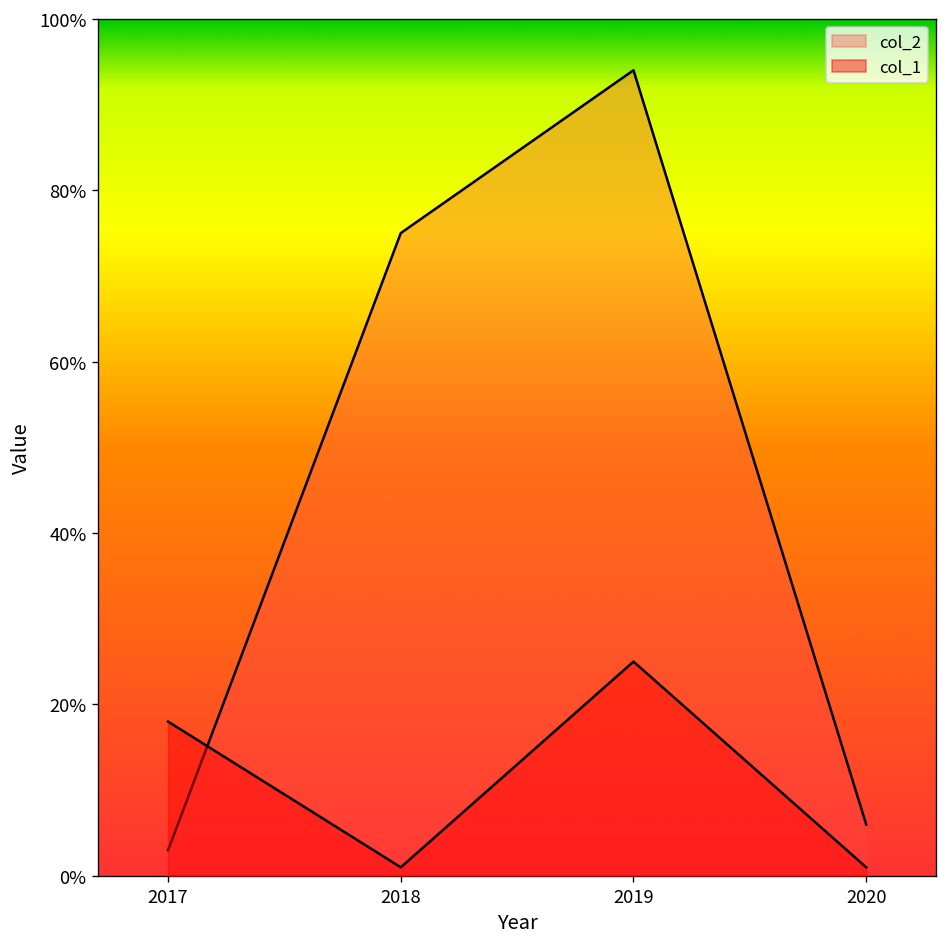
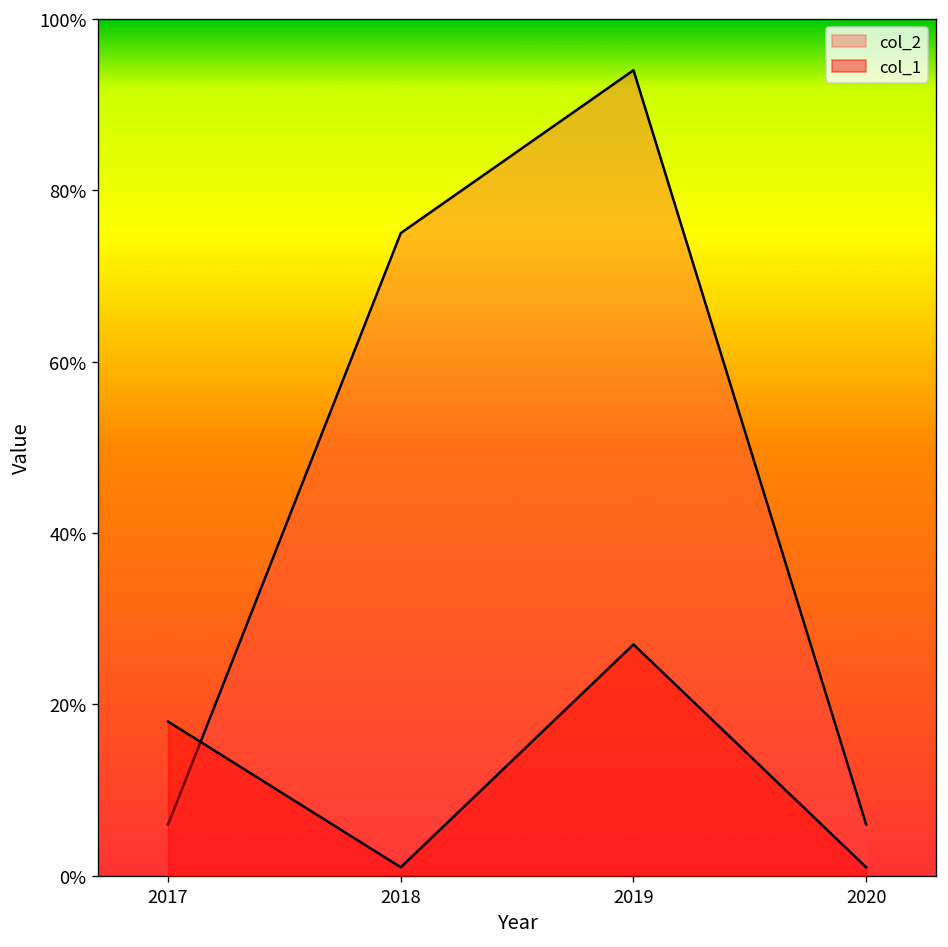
  {
    "col_2": {
-     "2017": "3%",
+     "2017": "6%",
      "2018": "75%",
      "2019": "94%",
      "2020": "6%"
    },
    "col_1": {
      "2017": "18%",
      "2018": "1%",
-     "2019": "25%",
+     "2019": "27%",
      "2020": "1%"
    }
  }
